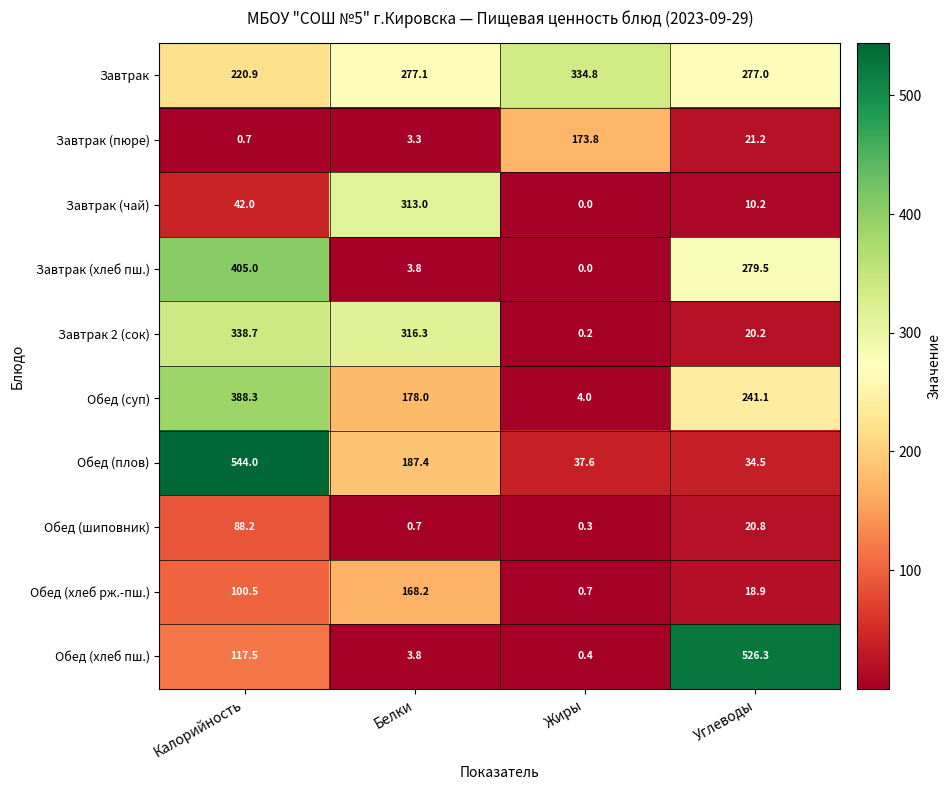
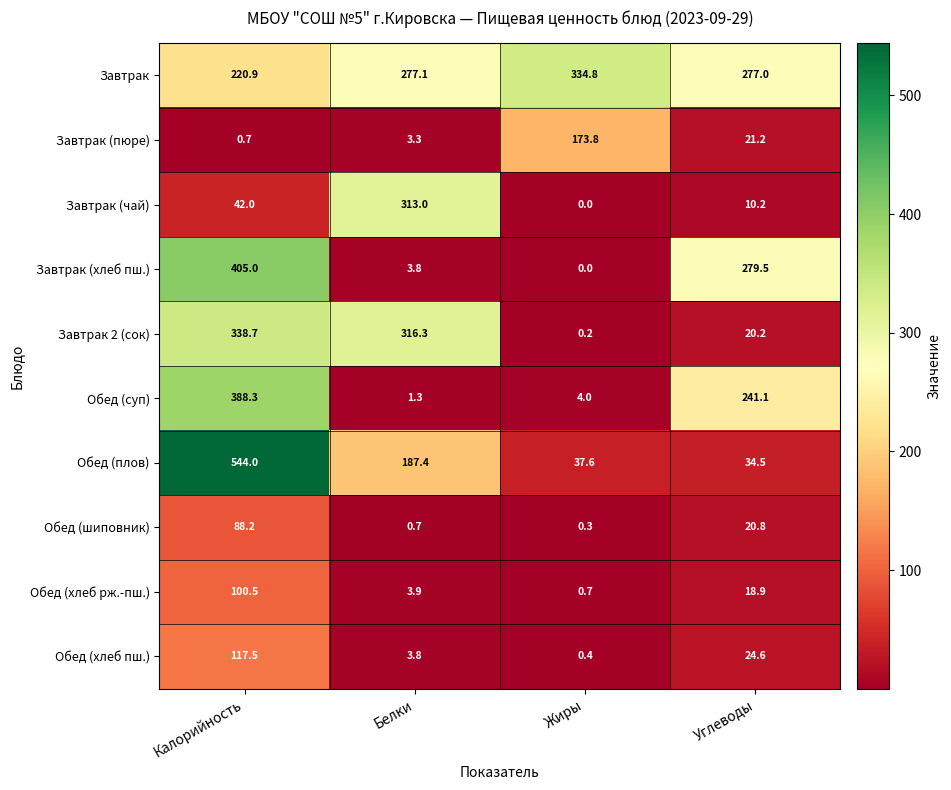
  {
    "Завтрак": {
      "Калорийность": 220.9,
      "Белки": 277.1,
      "Жиры": 334.8,
      "Углеводы": 277.0
    },
    "Завтрак (пюре)": {
      "Калорийность": 0.7,
      "Белки": 3.3,
      "Жиры": 173.8,
      "Углеводы": 21.2
    },
    "Завтрак (чай)": {
      "Калорийность": 42.0,
      "Белки": 313.0,
      "Жиры": 0.0,
      "Углеводы": 10.2
    },
    "Завтрак (хлеб пш.)": {
      "Калорийность": 405.0,
      "Белки": 3.8,
      "Жиры": 0.0,
      "Углеводы": 279.5
    },
    "Завтрак 2 (сок)": {
      "Калорийность": 338.7,
      "Белки": 316.3,
      "Жиры": 0.2,
      "Углеводы": 20.2
    },
    "Обед (суп)": {
      "Калорийность": 388.3,
-     "Белки": 178.0,
+     "Белки": 1.3,
      "Жиры": 4.0,
      "Углеводы": 241.1
    },
    "Обед (плов)": {
      "Калорийность": 544.0,
      "Белки": 187.4,
      "Жиры": 37.6,
      "Углеводы": 34.5
    },
    "Обед (шиповник)": {
      "Калорийность": 88.2,
      "Белки": 0.7,
      "Жиры": 0.3,
      "Углеводы": 20.8
    },
    "Обед (хлеб рж.-пш.)": {
      "Калорийность": 100.5,
-     "Белки": 168.2,
+     "Белки": 3.9,
      "Жиры": 0.7,
      "Углеводы": 18.9
    },
    "Обед (хлеб пш.)": {
      "Калорийность": 117.5,
      "Белки": 3.8,
      "Жиры": 0.4,
-     "Углеводы": 526.3
+     "Углеводы": 24.6
    }
  }
